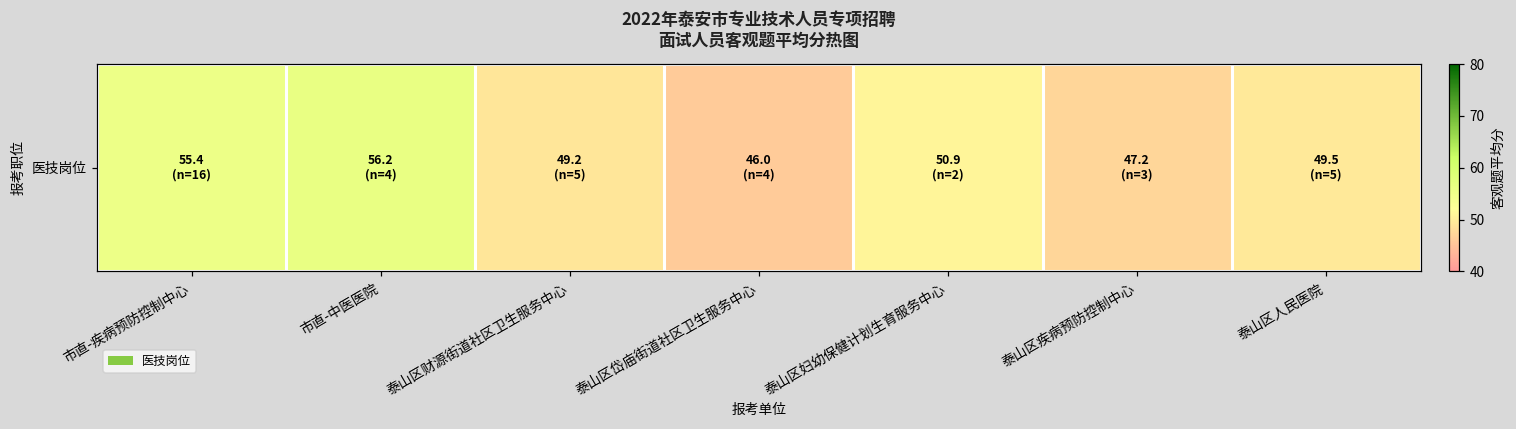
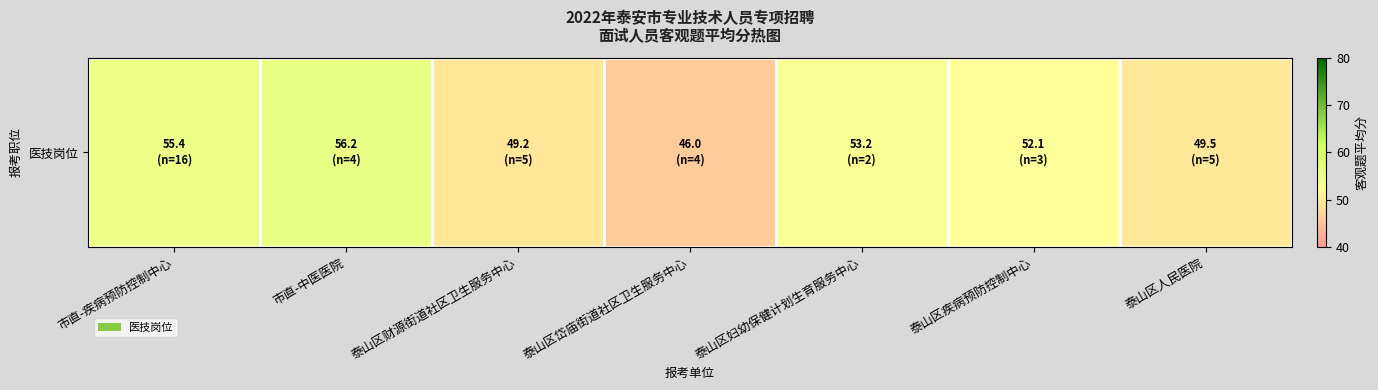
  {
    "医技岗位": {
-     "泰山区妇幼保健计划生育服务中心": 50.9,
-     "泰山区疾病预防控制中心": 47.2
+     "泰山区妇幼保健计划生育服务中心": 53.2,
+     "泰山区疾病预防控制中心": 52.1
    }
  }
